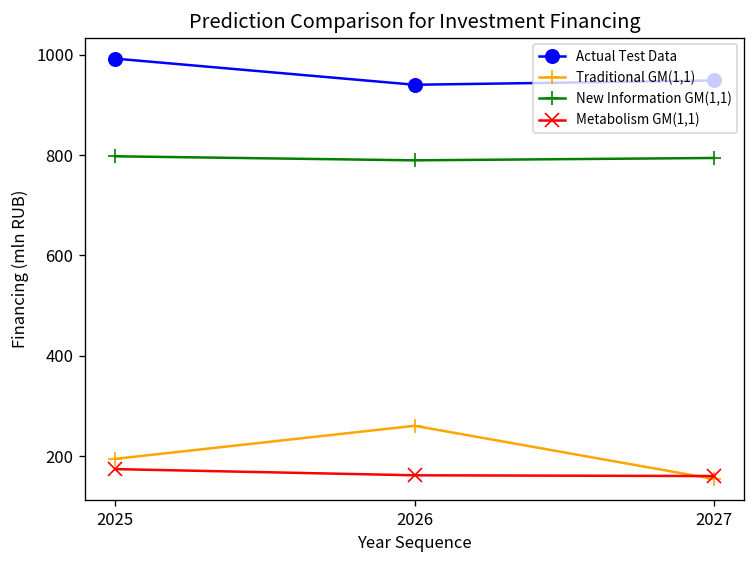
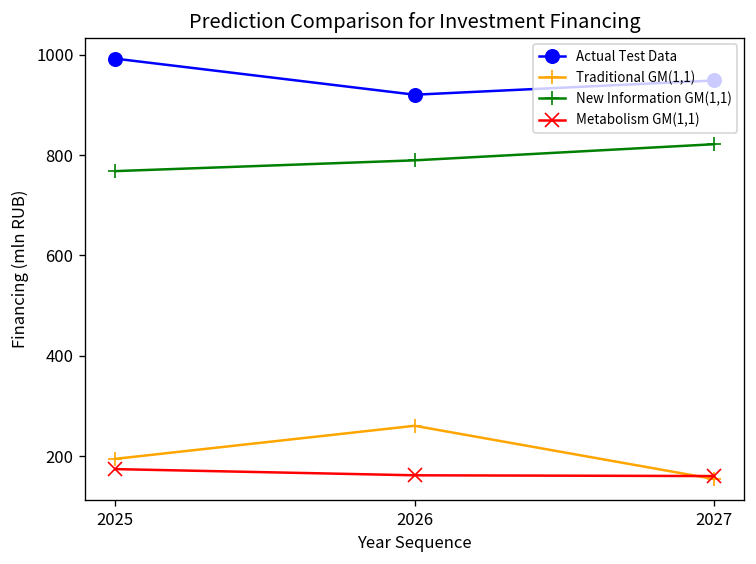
  {
    "Actual Test Data": {
      "2025": 990,
-     "2026": 940
+     "2026": 920
    },
    "Traditional GM(1,1)": {
      "2025": 190,
      "2026": 260
    },
    "New Information GM(1,1)": {
-     "2025": 800,
+     "2025": 770,
      "2026": 790,
-     "2027": 790
+     "2027": 820
    },
    "Metabolism GM(1,1)": {
      "2025": 170,
      "2026": 160
    }
  }
